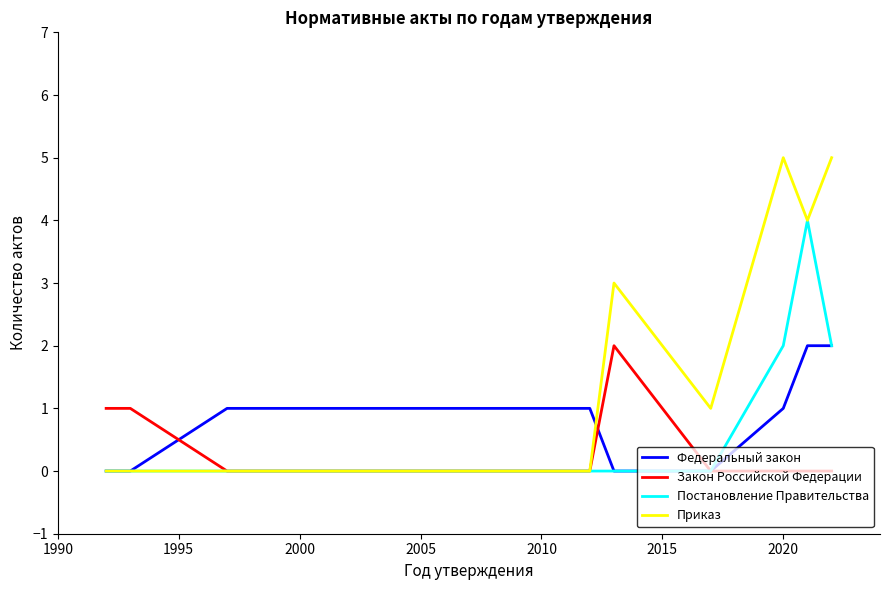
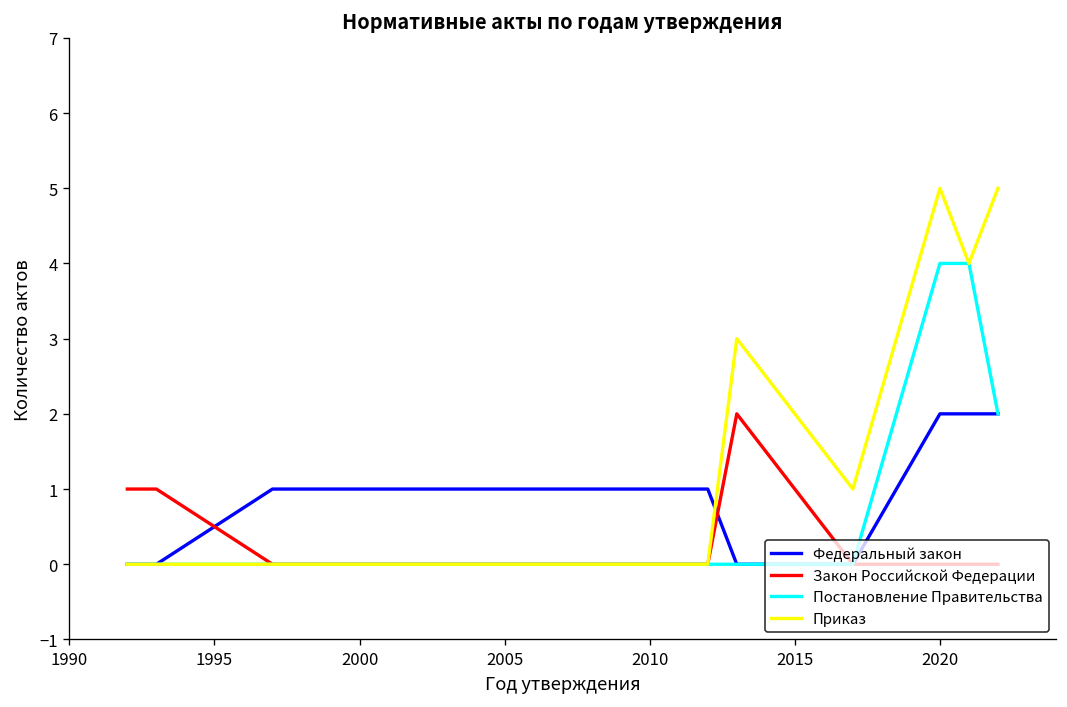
  {
    "Федеральный закон": {
-     "2020": 1
+     "2020": 2
    },
    "Постановление Правительства": {
-     "2020": 2
+     "2020": 4
    },
    "Приказ": {
      "2020": 5
    }
  }
